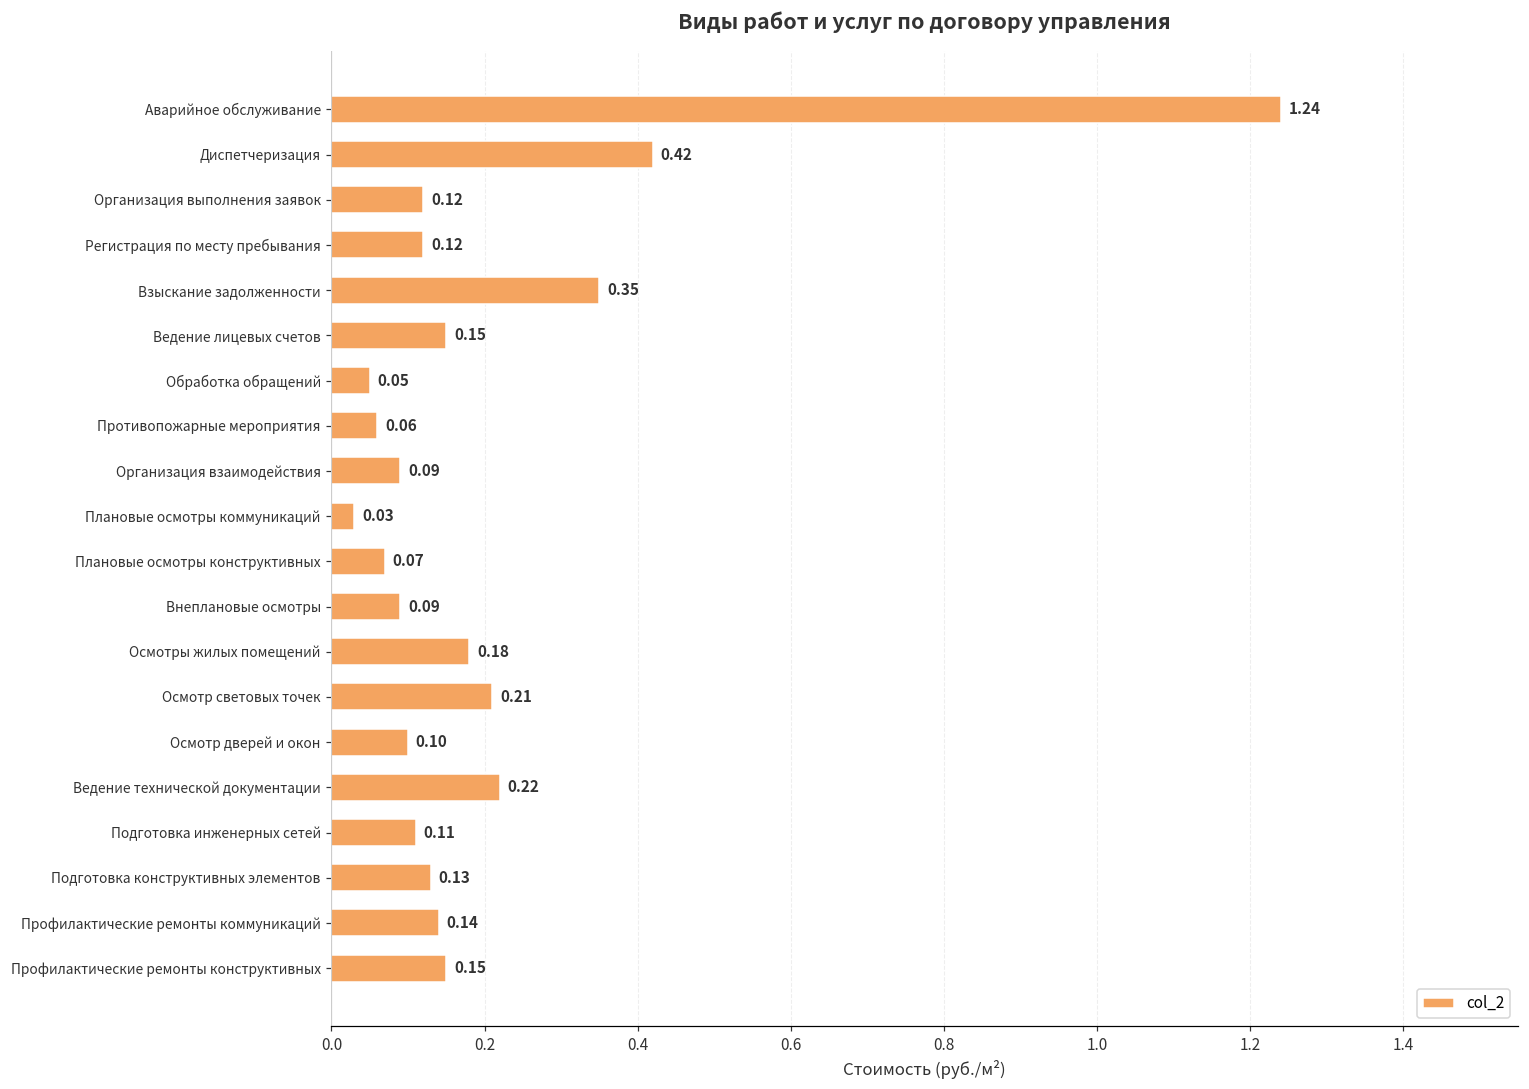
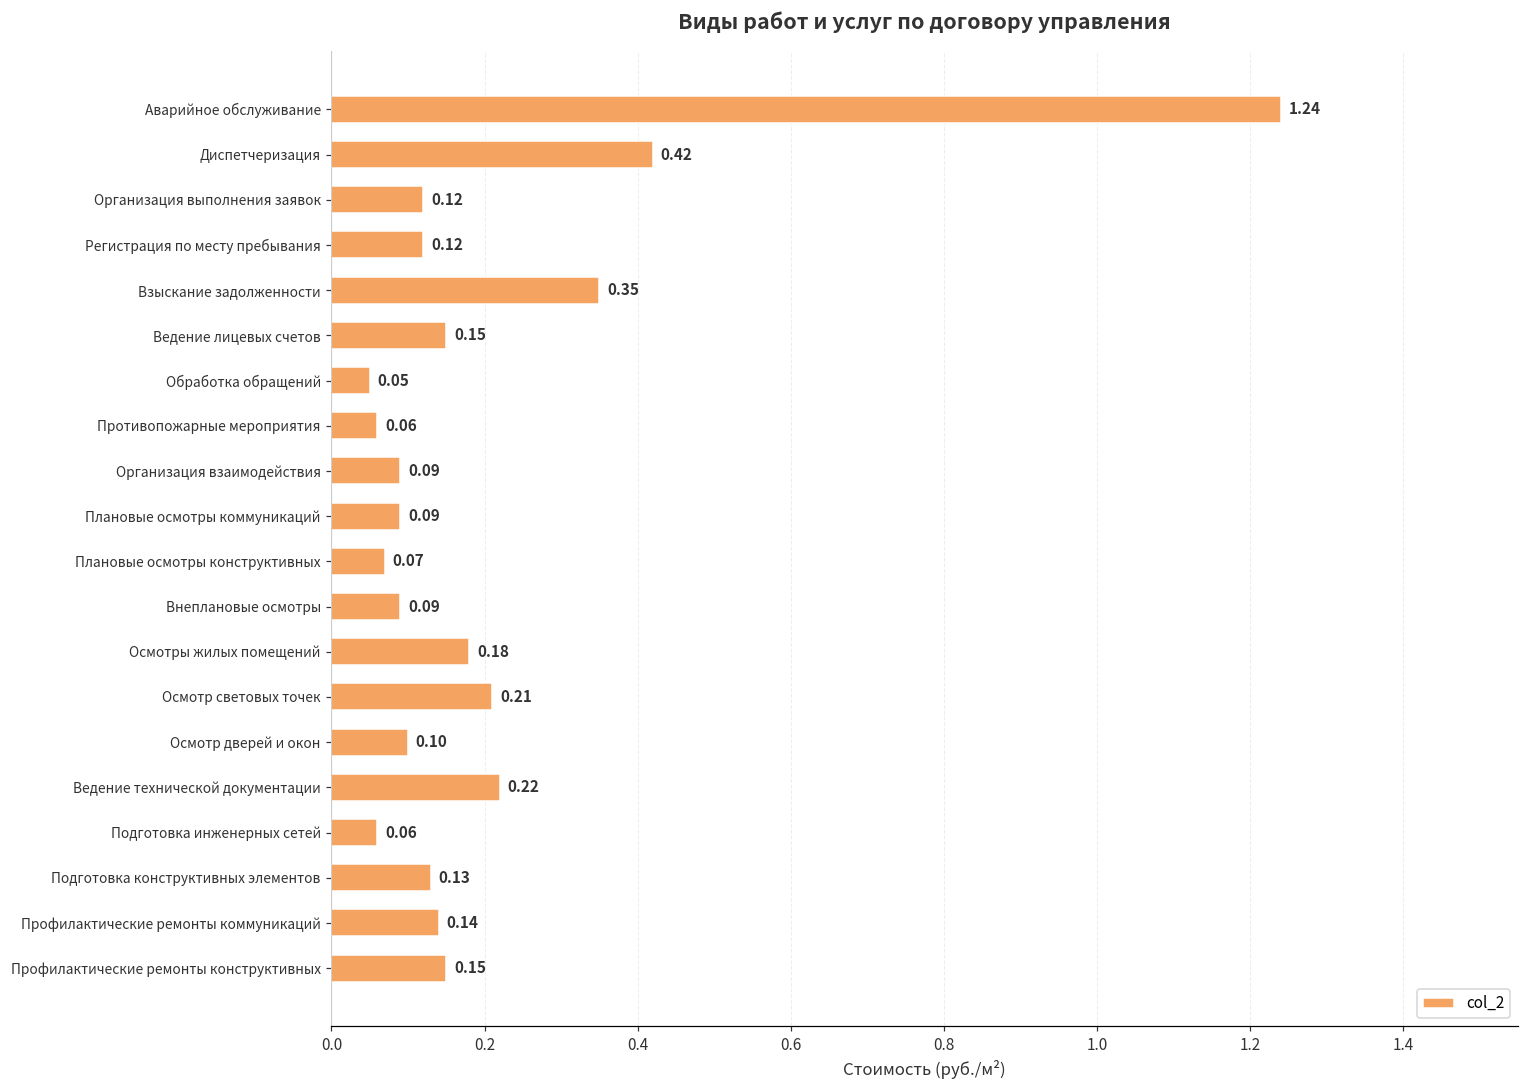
  {
    "Аварийное обслуживание": 1.24,
    "Диспетчеризация": 0.42,
    "Организация выполнения заявок": 0.12,
    "Регистрация по месту пребывания": 0.12,
    "Взыскание задолженности": 0.35,
    "Ведение лицевых счетов": 0.15,
    "Обработка обращений": 0.05,
    "Противопожарные мероприятия": 0.06,
    "Организация взаимодействия": 0.09,
-   "Плановые осмотры коммуникаций": 0.03,
+   "Плановые осмотры коммуникаций": 0.09,
    "Плановые осмотры конструктивных": 0.07,
    "Внеплановые осмотры": 0.09,
    "Осмотры жилых помещений": 0.18,
    "Осмотр световых точек": 0.21,
    "Осмотр дверей и окон": 0.10,
    "Ведение технической документации": 0.22,
-   "Подготовка инженерных сетей": 0.11,
+   "Подготовка инженерных сетей": 0.06,
    "Подготовка конструктивных элементов": 0.13,
    "Профилактические ремонты коммуникаций": 0.14,
    "Профилактические ремонты конструктивных": 0.15
  }
